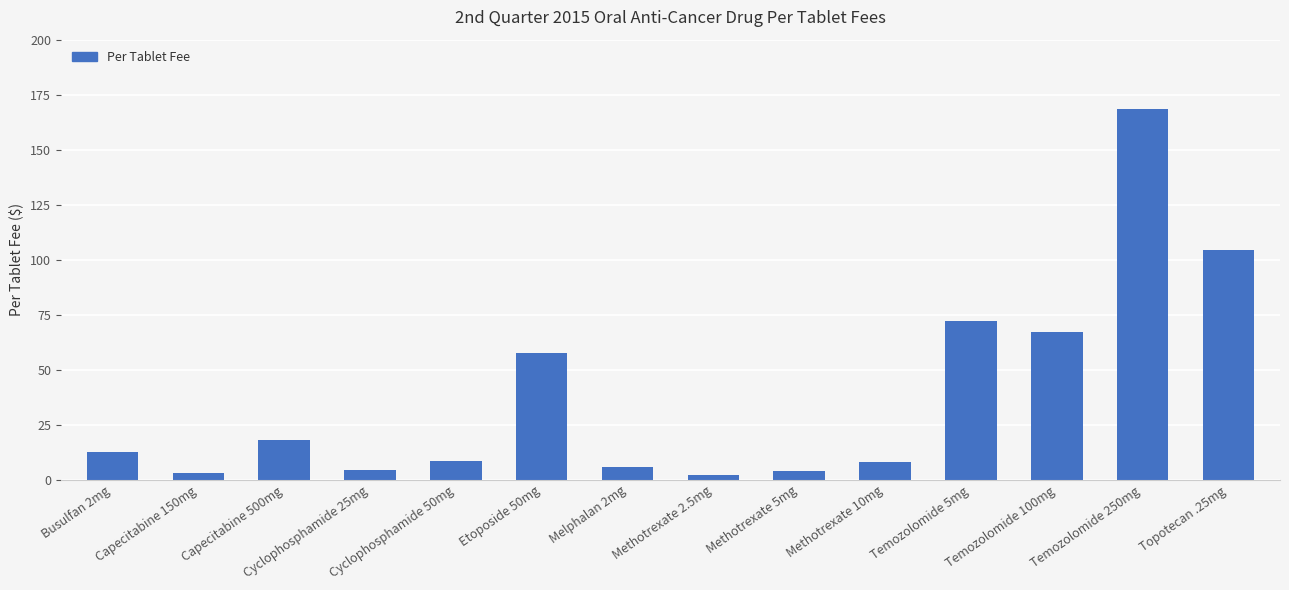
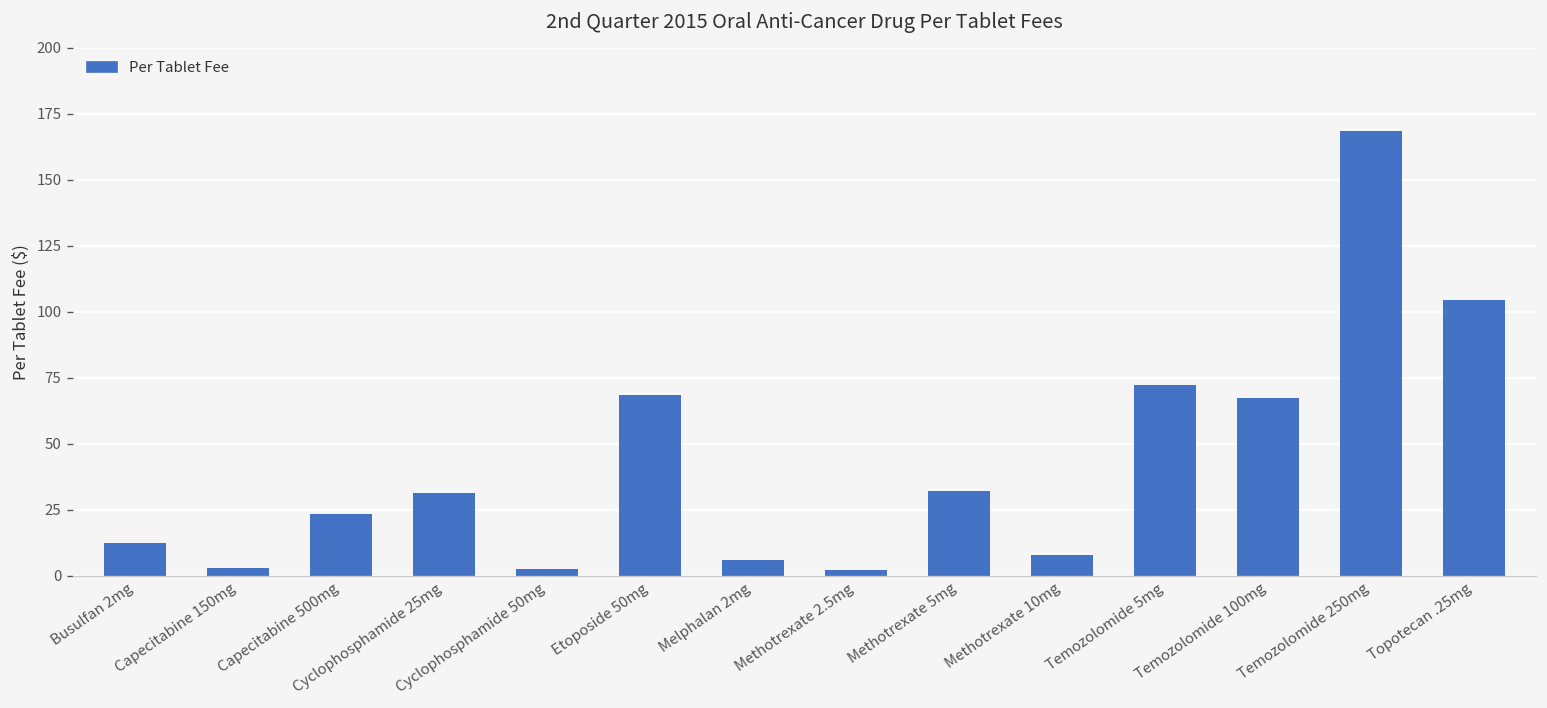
  {
    "Busulfan 2mg": 13,
    "Capecitabine 150mg": 3,
-   "Capecitabine 500mg": 18,
-   "Cyclophosphamide 25mg": 4,
-   "Cyclophosphamide 50mg": 9,
-   "Etoposide 50mg": 57,
+   "Capecitabine 500mg": 23,
+   "Cyclophosphamide 25mg": 31,
+   "Cyclophosphamide 50mg": 3,
+   "Etoposide 50mg": 68,
    "Melphalan 2mg": 6,
    "Methotrexate 2.5mg": 2,
-   "Methotrexate 5mg": 4,
+   "Methotrexate 5mg": 32,
    "Methotrexate 10mg": 8,
    "Temozolomide 5mg": 72,
    "Temozolomide 100mg": 67,
    "Temozolomide 250mg": 168,
    "Topotecan .25mg": 104
  }
